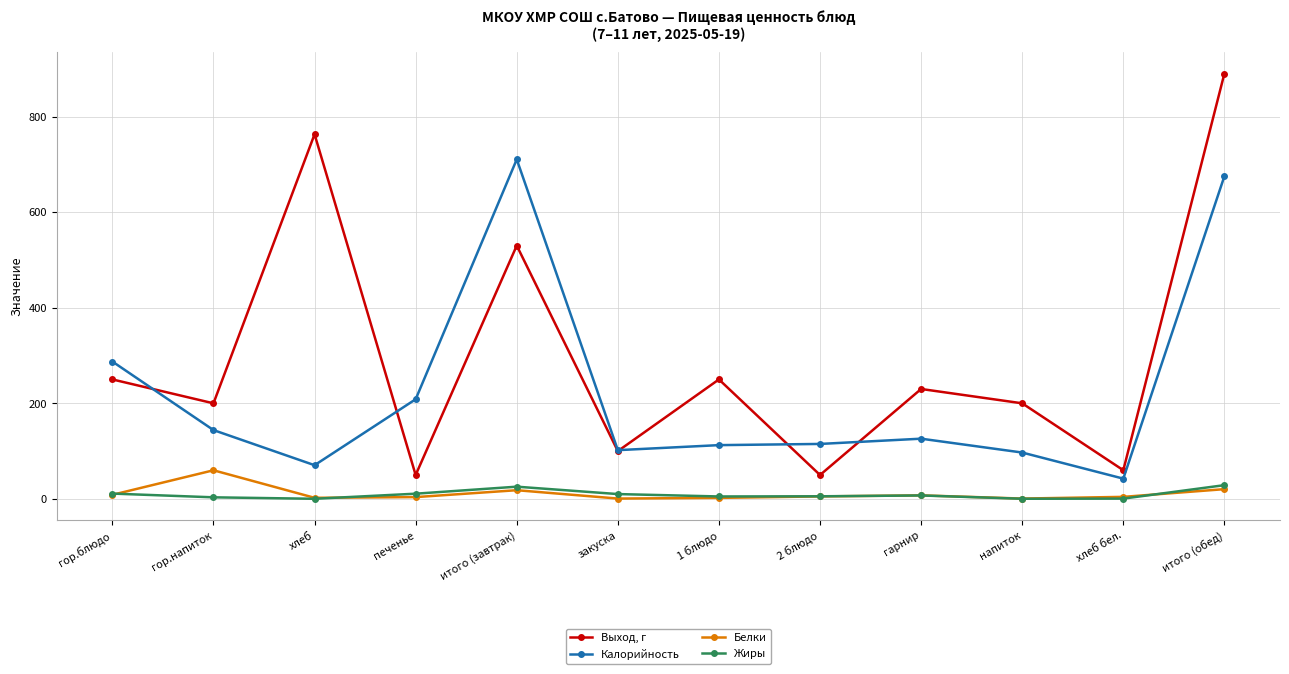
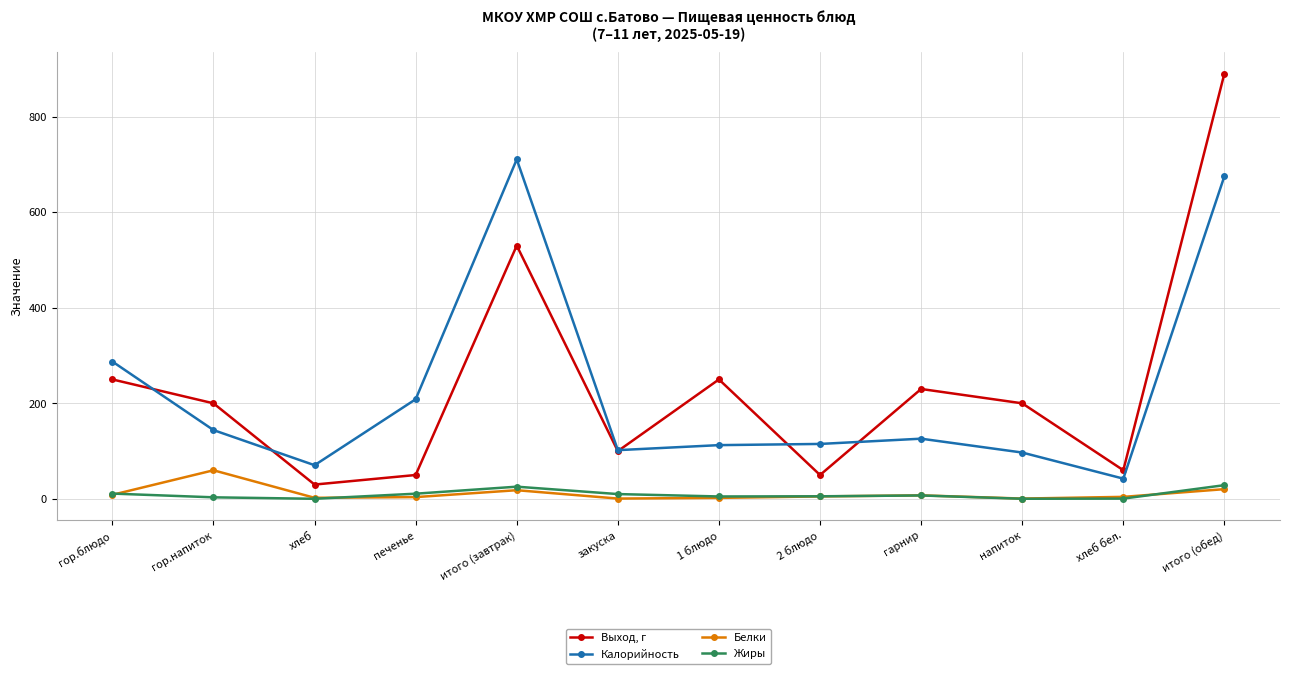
  {
    "Выход, г": {
      "гор.блюдо": 250,
      "гор.напиток": 200,
-     "хлеб": 760,
+     "хлеб": 30,
      "печенье": 50,
      "итого (завтрак)": 530,
      "1 блюдо": 250,
      "2 блюдо": 50,
      "гарнир": 230,
      "напиток": 200,
      "хлеб бел.": 60,
      "итого (обед)": 890
    },
    "Калорийность": {
      "гор.блюдо": 290,
      "гор.напиток": 140,
      "хлеб": 70,
      "печенье": 210,
      "итого (завтрак)": 710,
      "1 блюдо": 110,
      "2 блюдо": 120,
      "гарнир": 130,
      "напиток": 100,
      "хлеб бел.": 40,
      "итого (обед)": 680
    },
    "Белки": {
      "гор.напиток": 60,
      "печенье": 0,
      "итого (завтрак)": 20,
      "закуска": 0,
      "итого (обед)": 20
    },
    "Жиры": {
      "гор.напиток": 0,
      "печенье": 10,
      "итого (завтрак)": 30,
      "закуска": 10,
      "итого (обед)": 30
    }
  }
